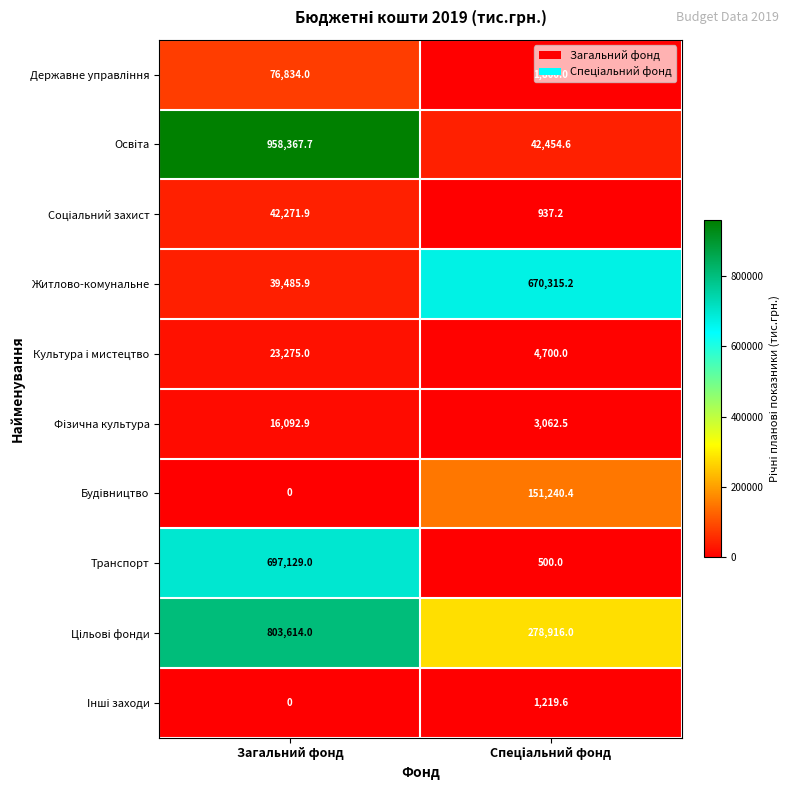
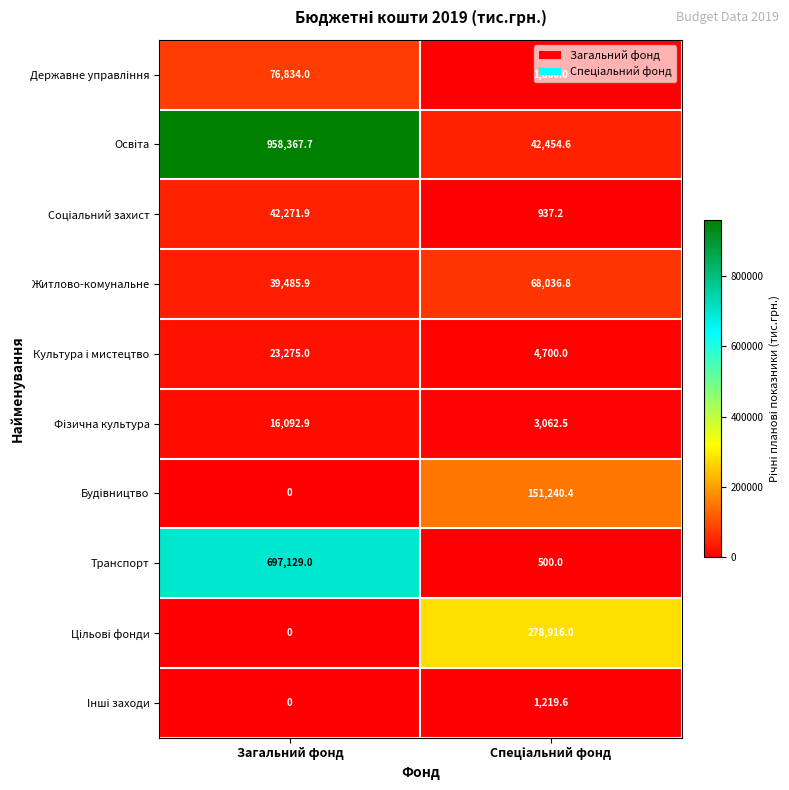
  {
    "Державне управління": {
      "Загальний фонд": "76,834.0"
    },
    "Освіта": {
      "Загальний фонд": "958,367.7",
      "Спеціальний фонд": "42,454.6"
    },
    "Соціальний захист": {
      "Загальний фонд": "42,271.9",
      "Спеціальний фонд": "937.2"
    },
    "Житлово-комунальне": {
      "Загальний фонд": "39,485.9",
-     "Спеціальний фонд": "670,315.2"
+     "Спеціальний фонд": "68,036.8"
    },
    "Культура і мистецтво": {
      "Загальний фонд": "23,275.0",
      "Спеціальний фонд": "4,700.0"
    },
    "Фізична культура": {
      "Загальний фонд": "16,092.9",
      "Спеціальний фонд": "3,062.5"
    },
    "Будівництво": {
      "Загальний фонд": "0",
      "Спеціальний фонд": "151,240.4"
    },
    "Транспорт": {
      "Загальний фонд": "697,129.0",
      "Спеціальний фонд": "500.0"
    },
    "Цільові фонди": {
-     "Загальний фонд": "803,614.0",
+     "Загальний фонд": "0",
      "Спеціальний фонд": "278,916.0"
    },
    "Інші заходи": {
      "Загальний фонд": "0",
      "Спеціальний фонд": "1,219.6"
    }
  }
